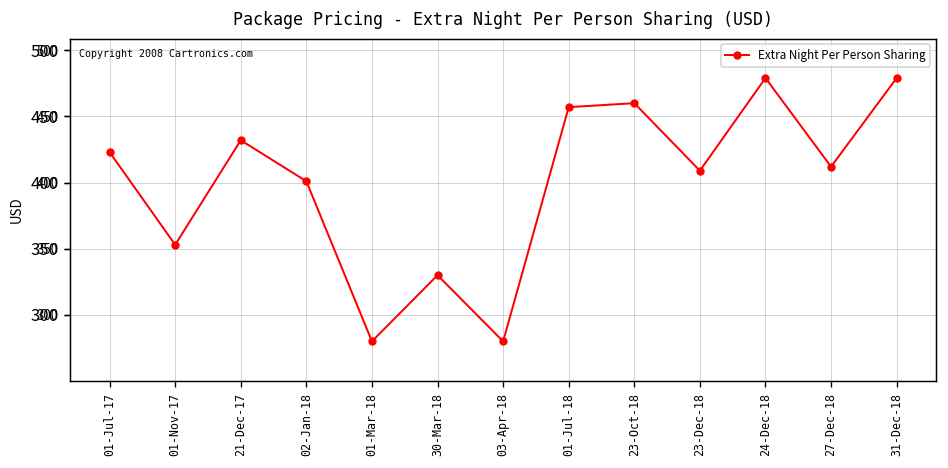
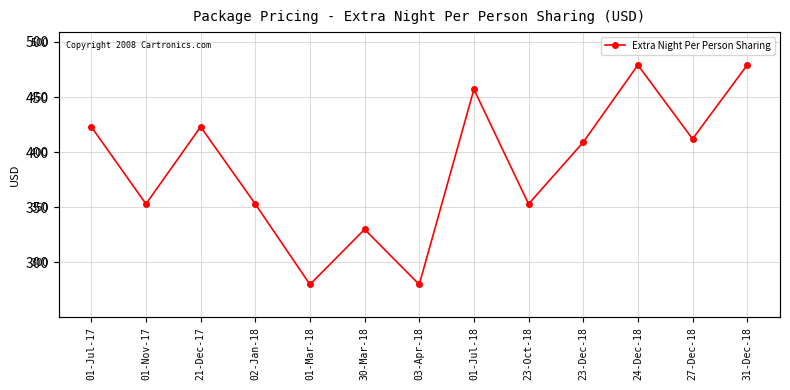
  {
    "01-Jul-17": 423,
    "01-Nov-17": 353,
-   "21-Dec-17": 432,
-   "02-Jan-18": 401,
+   "21-Dec-17": 423,
+   "02-Jan-18": 353,
    "01-Mar-18": 280,
    "30-Mar-18": 330,
    "03-Apr-18": 280,
    "01-Jul-18": 457,
-   "23-Oct-18": 460,
+   "23-Oct-18": 353,
    "23-Dec-18": 409,
    "24-Dec-18": 479,
    "27-Dec-18": 412,
    "31-Dec-18": 479
  }
